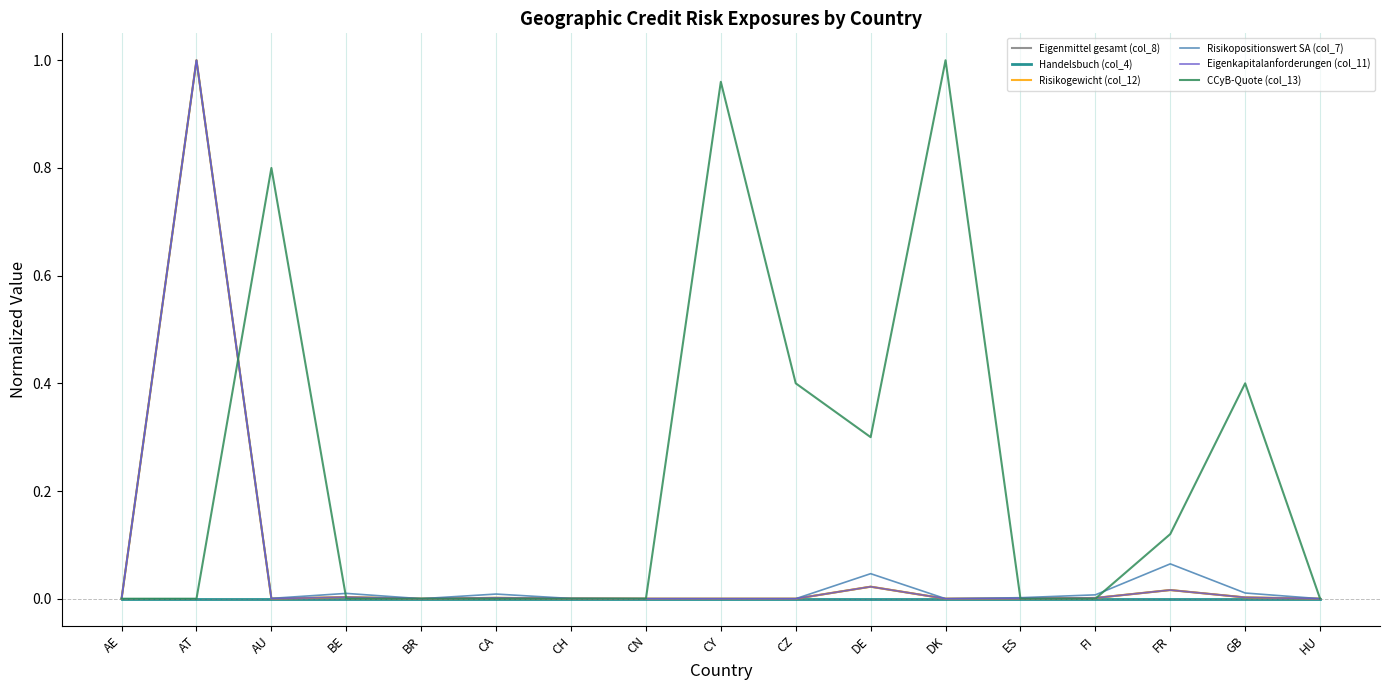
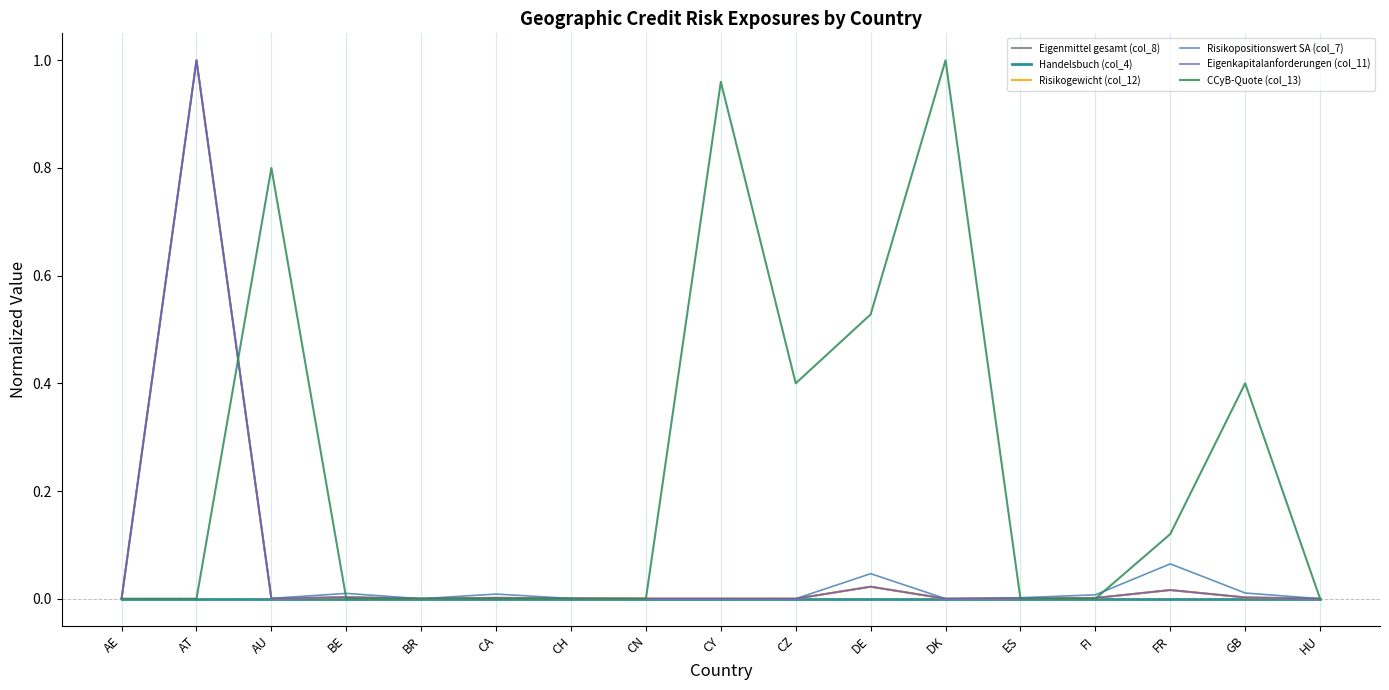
  {
    "Handelsbuch (col_4)": {
      "DE": 0.00,
      "FR": 0.00
    },
    "CCyB-Quote (col_13)": {
      "AU": 0.80,
      "CY": 0.96,
      "CZ": 0.40,
-     "DE": 0.30,
+     "DE": 0.53,
      "DK": 1.00,
      "FR": 0.12,
      "GB": 0.40
    }
  }
